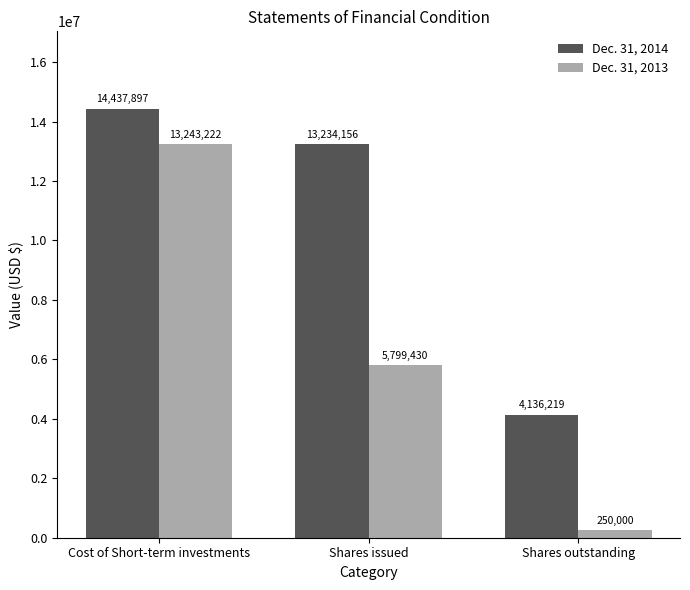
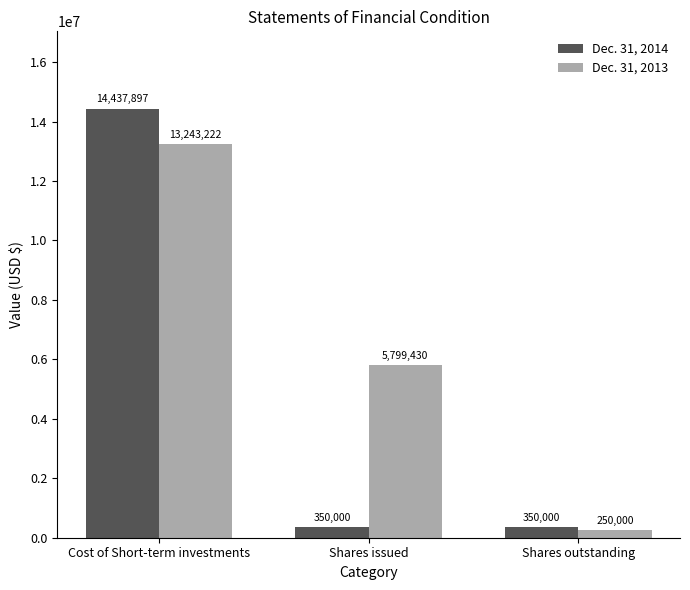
  {
    "Dec. 31, 2014": {
      "Cost of Short-term investments": "14,437,897",
-     "Shares issued": "13,234,156",
-     "Shares outstanding": "4,136,219"
+     "Shares issued": "350,000",
+     "Shares outstanding": "350,000"
    },
    "Dec. 31, 2013": {
      "Cost of Short-term investments": "13,243,222",
      "Shares issued": "5,799,430",
      "Shares outstanding": "250,000"
    }
  }
